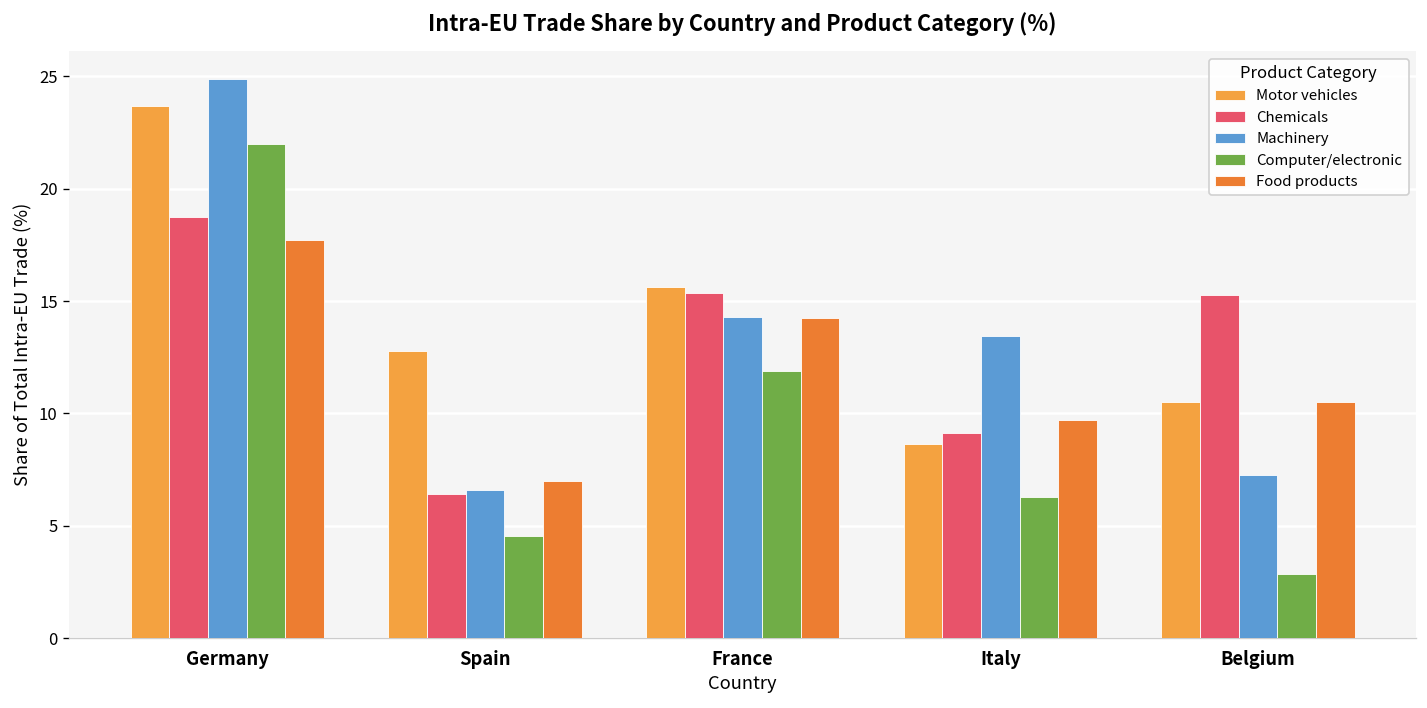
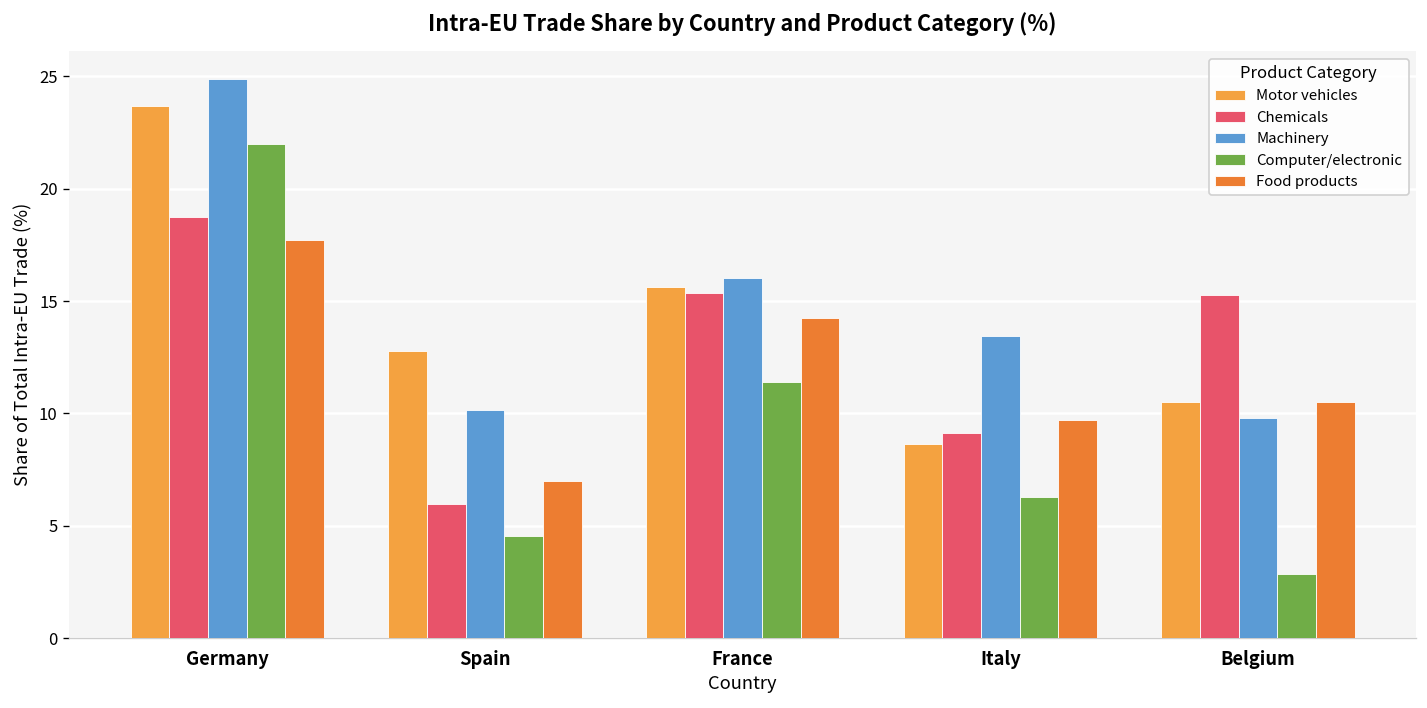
  {
    "Chemicals": {
      "Germany": 18.7,
-     "Spain": 6.4,
+     "Spain": 6.0,
      "France": 15.4,
      "Italy": 9.1,
      "Belgium": 15.3
    },
    "Machinery": {
      "Germany": 24.9,
-     "Spain": 6.6,
-     "France": 14.3,
+     "Spain": 10.2,
+     "France": 16.0,
      "Italy": 13.5,
-     "Belgium": 7.3
+     "Belgium": 9.8
    },
    "Computer/electronic": {
      "Germany": 22.0,
      "Spain": 4.5,
-     "France": 11.9,
+     "France": 11.4,
      "Italy": 6.3,
      "Belgium": 2.8
    }
  }
